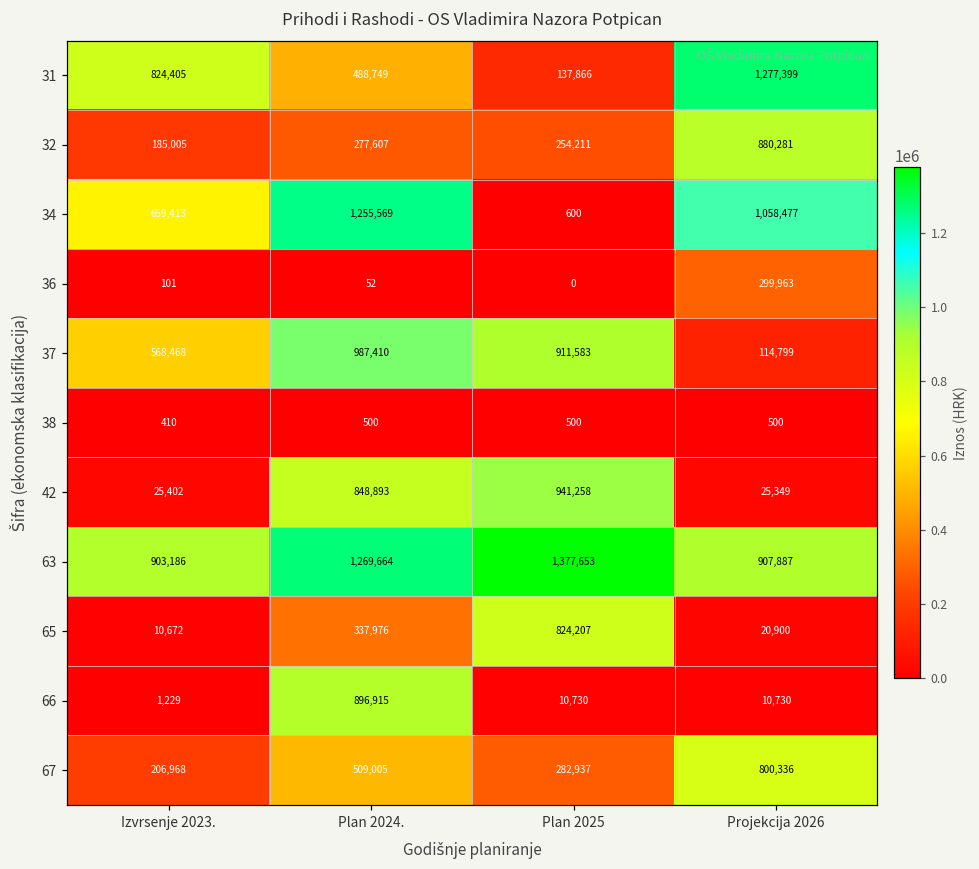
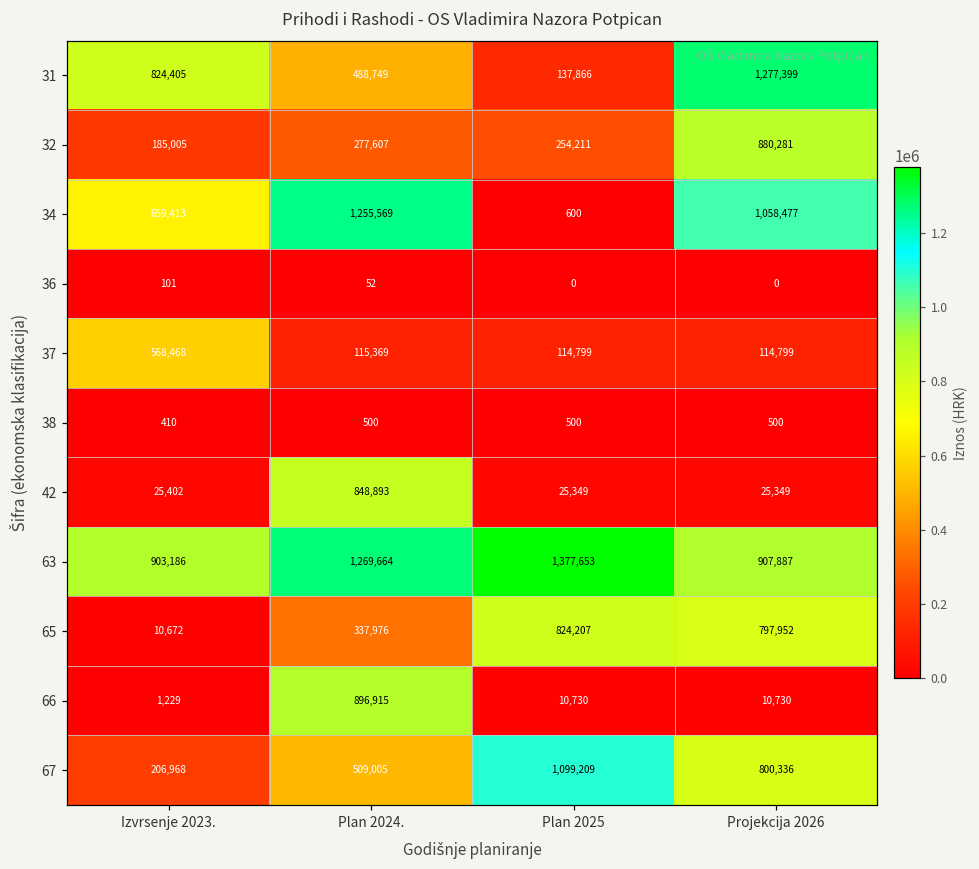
  {
    "31": {
      "Izvrsenje 2023.": "824,405",
      "Plan 2024.": "488,749",
      "Plan 2025": "137,866"
    },
    "32": {
      "Izvrsenje 2023.": "185,005",
      "Plan 2024.": "277,607",
      "Plan 2025": "254,211",
      "Projekcija 2026": "880,281"
    },
    "34": {
      "Izvrsenje 2023.": "659,413",
      "Plan 2024.": "1,255,569",
      "Plan 2025": "600",
      "Projekcija 2026": "1,058,477"
    },
    "36": {
      "Izvrsenje 2023.": "101",
      "Plan 2024.": "52",
      "Plan 2025": "0",
-     "Projekcija 2026": "299,963"
+     "Projekcija 2026": "0"
    },
    "37": {
      "Izvrsenje 2023.": "568,468",
-     "Plan 2024.": "987,410",
-     "Plan 2025": "911,583",
+     "Plan 2024.": "115,369",
+     "Plan 2025": "114,799",
      "Projekcija 2026": "114,799"
    },
    "38": {
      "Izvrsenje 2023.": "410",
      "Plan 2024.": "500",
      "Plan 2025": "500",
      "Projekcija 2026": "500"
    },
    "42": {
      "Izvrsenje 2023.": "25,402",
      "Plan 2024.": "848,893",
-     "Plan 2025": "941,258",
+     "Plan 2025": "25,349",
      "Projekcija 2026": "25,349"
    },
    "63": {
      "Izvrsenje 2023.": "903,186",
      "Plan 2024.": "1,269,664",
      "Plan 2025": "1,377,653",
      "Projekcija 2026": "907,887"
    },
    "65": {
      "Izvrsenje 2023.": "10,672",
      "Plan 2024.": "337,976",
      "Plan 2025": "824,207",
-     "Projekcija 2026": "20,900"
+     "Projekcija 2026": "797,952"
    },
    "66": {
      "Izvrsenje 2023.": "1,229",
      "Plan 2024.": "896,915",
      "Plan 2025": "10,730",
      "Projekcija 2026": "10,730"
    },
    "67": {
      "Izvrsenje 2023.": "206,968",
      "Plan 2024.": "509,005",
-     "Plan 2025": "282,937",
+     "Plan 2025": "1,099,209",
      "Projekcija 2026": "800,336"
    }
  }
